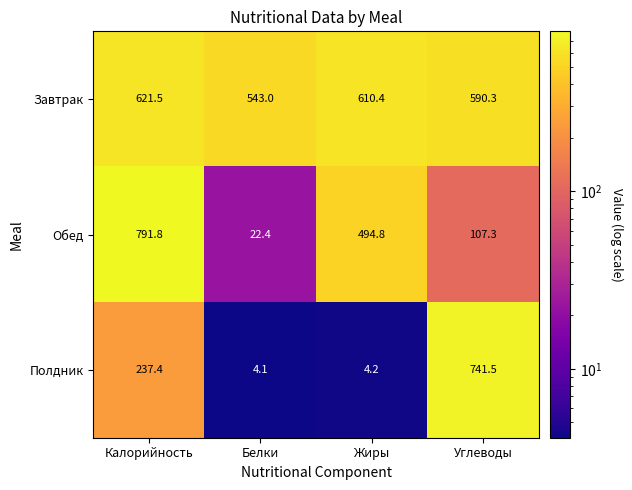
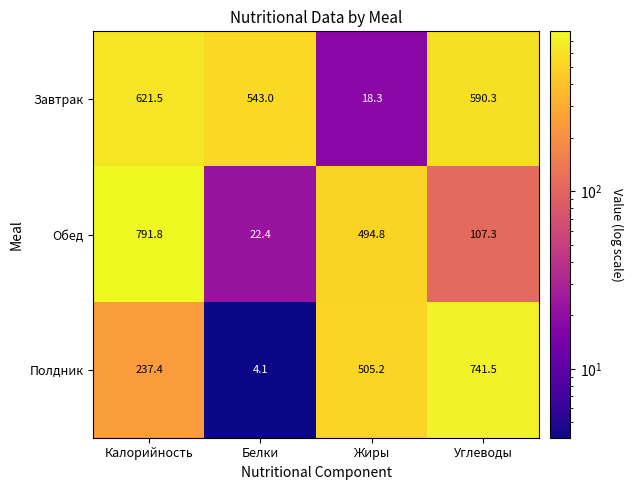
  {
    "Завтрак": {
      "Калорийность": 621.5,
      "Белки": 543.0,
-     "Жиры": 610.4,
+     "Жиры": 18.3,
      "Углеводы": 590.3
    },
    "Обед": {
      "Калорийность": 791.8,
      "Белки": 22.4,
      "Жиры": 494.8,
      "Углеводы": 107.3
    },
    "Полдник": {
      "Калорийность": 237.4,
      "Белки": 4.1,
-     "Жиры": 4.2,
+     "Жиры": 505.2,
      "Углеводы": 741.5
    }
  }
